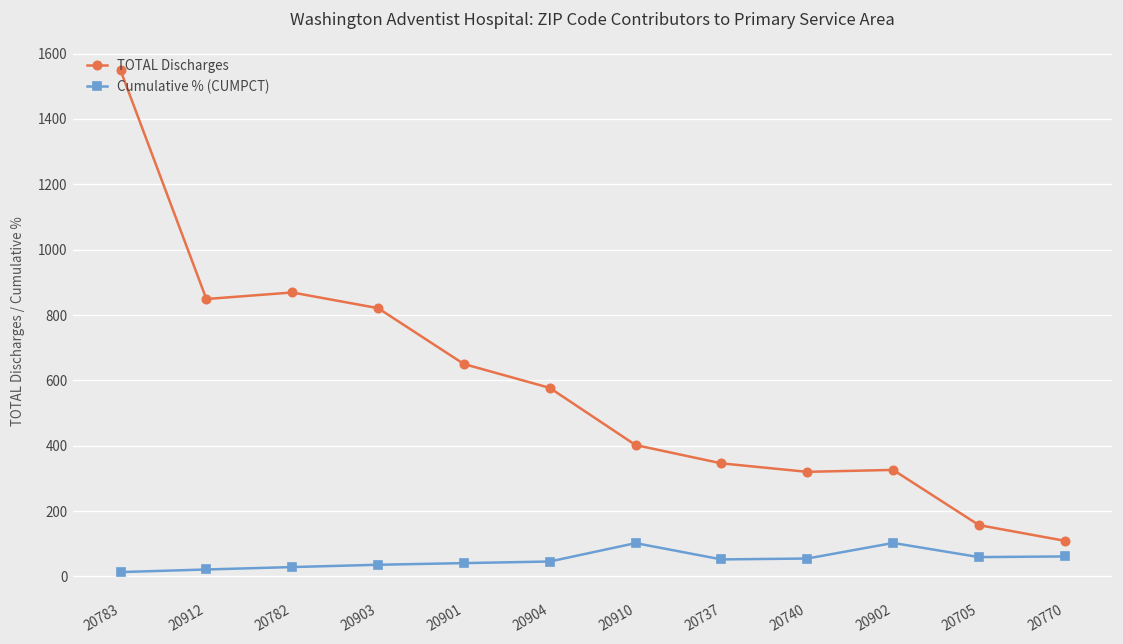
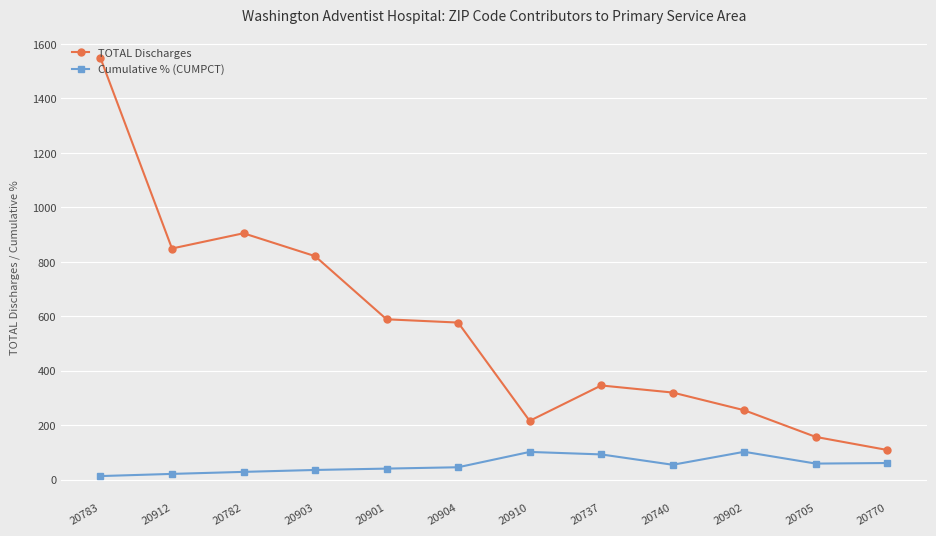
  {
    "TOTAL Discharges": {
      "20783": 1550,
      "20912": 850,
-     "20782": 870,
+     "20782": 910,
      "20903": 820,
-     "20901": 650,
+     "20901": 590,
      "20904": 580,
-     "20910": 400,
+     "20910": 220,
      "20737": 350,
      "20740": 320,
-     "20902": 330,
+     "20902": 260,
      "20705": 160,
      "20770": 110
    },
    "Cumulative % (CUMPCT)": {
      "20783": 10,
      "20912": 20,
      "20782": 30,
      "20903": 40,
      "20901": 40,
      "20904": 50,
      "20910": 100,
-     "20737": 50,
+     "20737": 90,
      "20740": 50,
      "20902": 100,
      "20705": 60,
      "20770": 60
    }
  }
